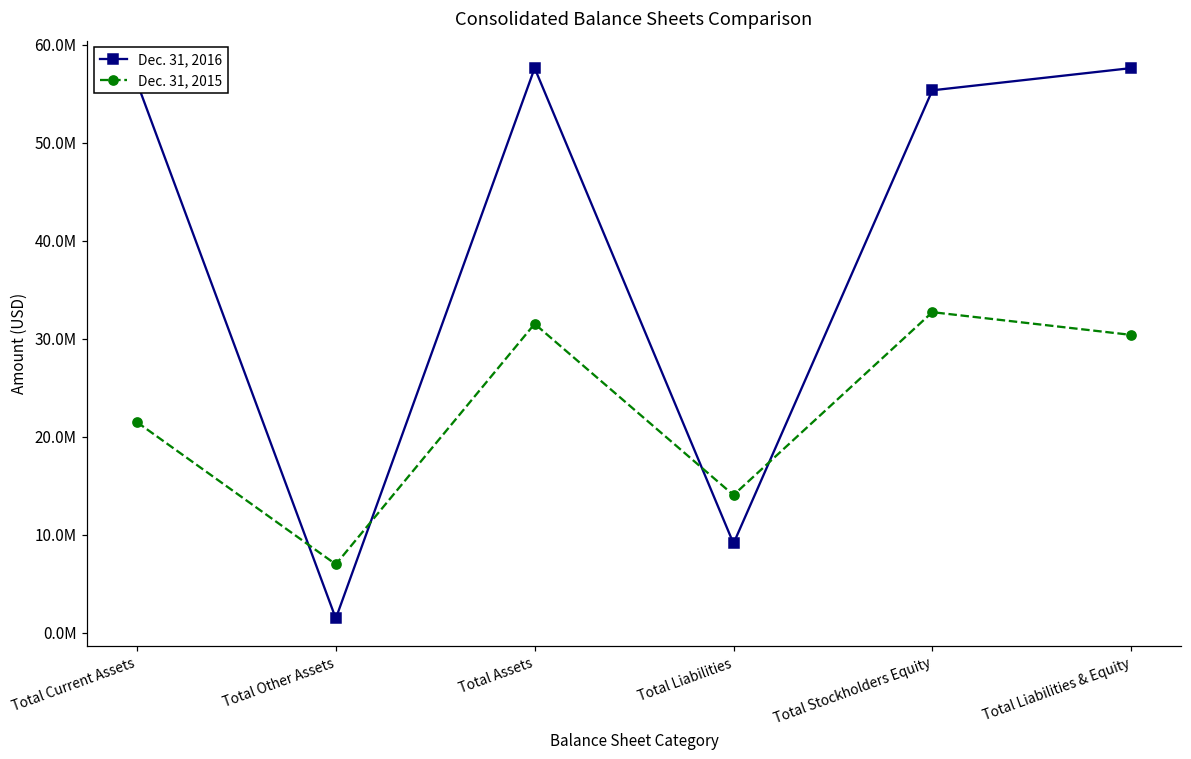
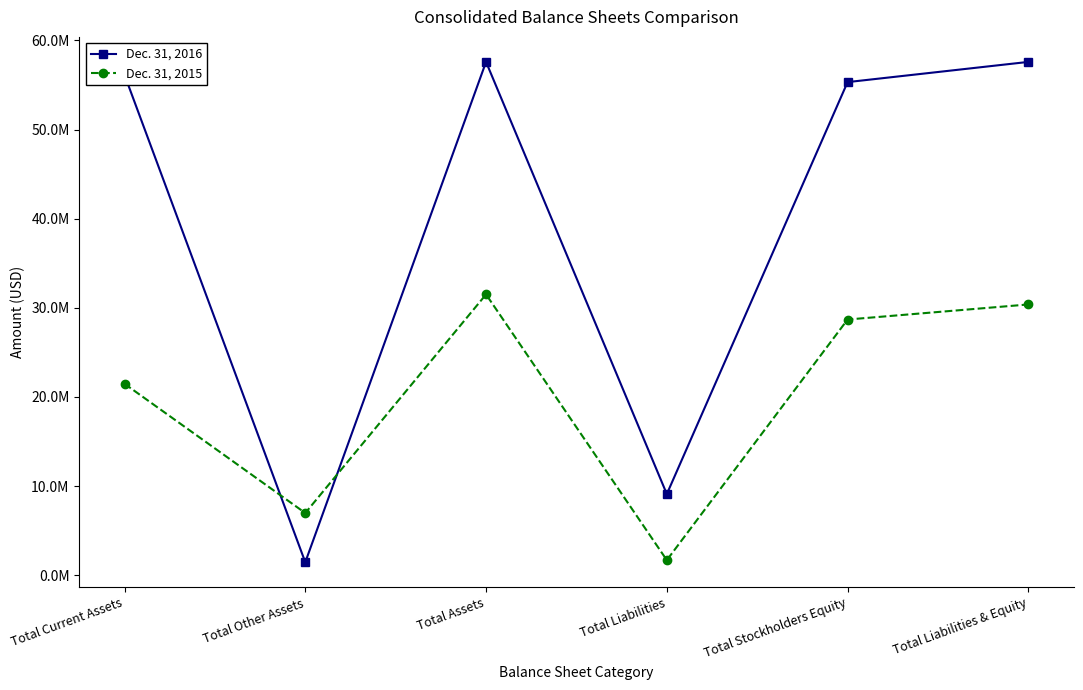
  {
    "Dec. 31, 2016": {
      "Total Other Assets": 1000000,
      "Total Assets": 58000000,
      "Total Liabilities": 9000000,
      "Total Stockholders Equity": 55000000,
      "Total Liabilities & Equity": 58000000
    },
    "Dec. 31, 2015": {
      "Total Current Assets": 21000000,
      "Total Other Assets": 7000000,
      "Total Assets": 32000000,
-     "Total Liabilities": 14000000,
-     "Total Stockholders Equity": 33000000,
+     "Total Liabilities": 2000000,
+     "Total Stockholders Equity": 29000000,
      "Total Liabilities & Equity": 30000000
    }
  }
